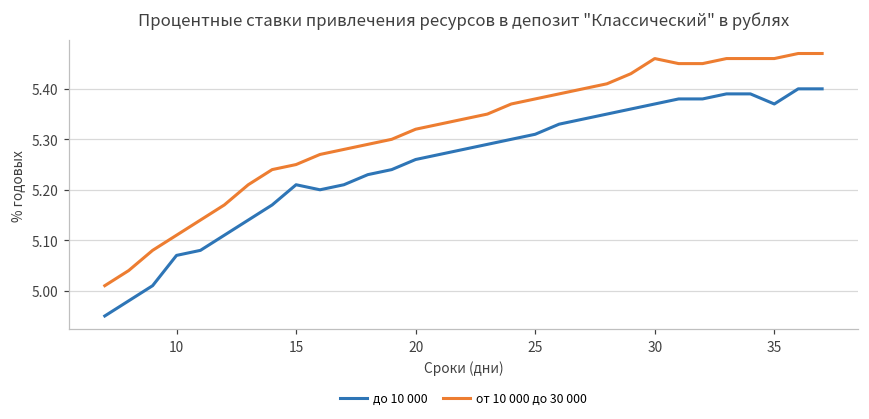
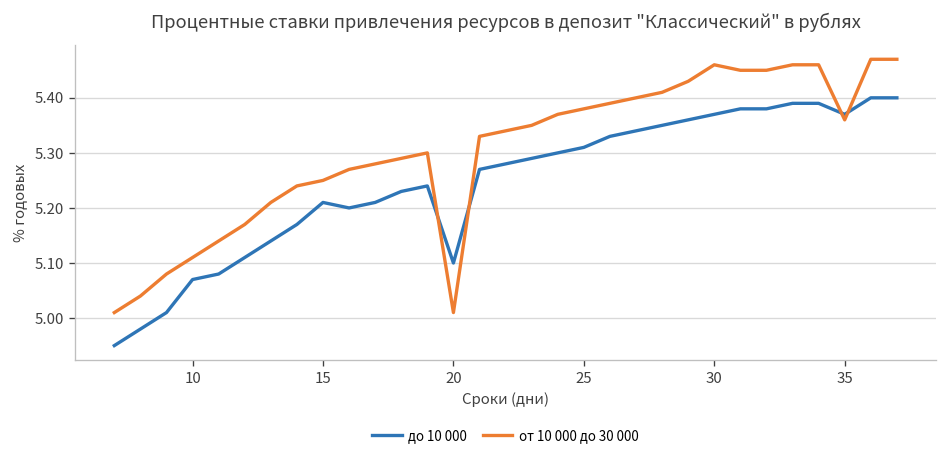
  {
    "до 10 000": {
      "10": 5.07,
      "15": 5.21,
-     "20": 5.26,
+     "20": 5.10,
      "25": 5.31,
      "30": 5.37,
      "35": 5.37
    },
    "от 10 000 до 30 000": {
      "10": 5.11,
      "15": 5.25,
-     "20": 5.32,
+     "20": 5.01,
      "25": 5.38,
      "30": 5.46,
-     "35": 5.46
+     "35": 5.36
    }
  }
